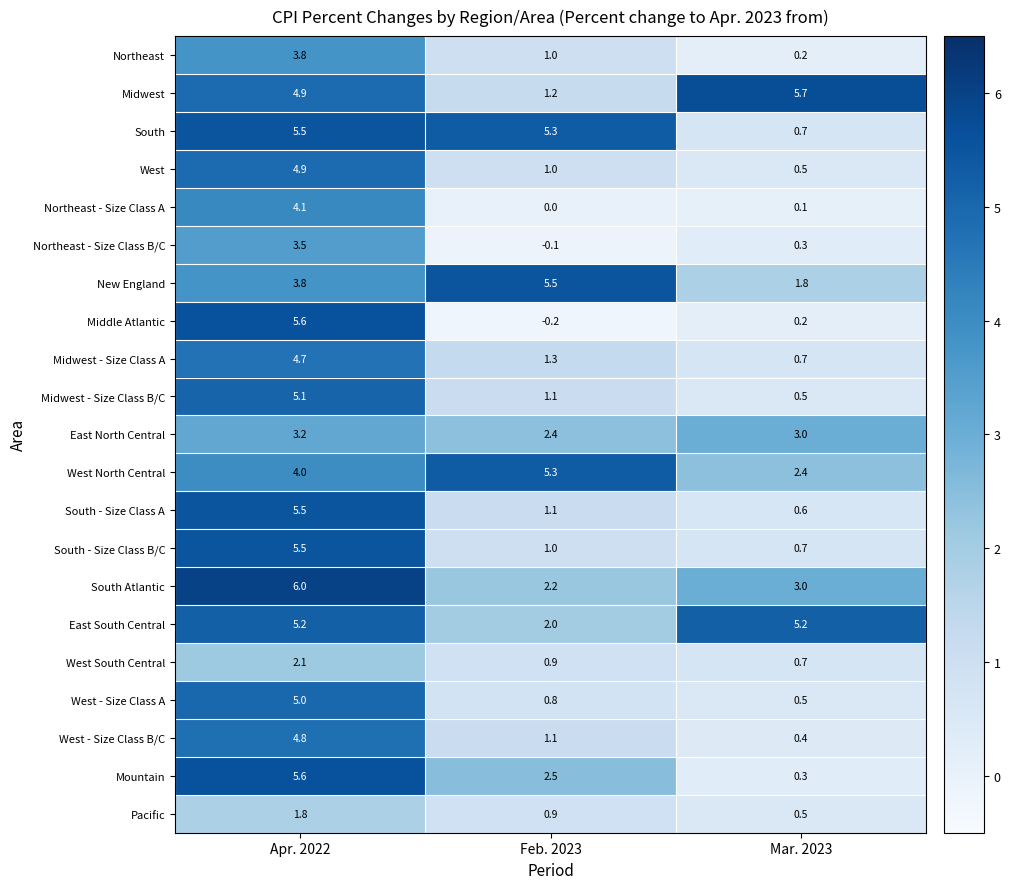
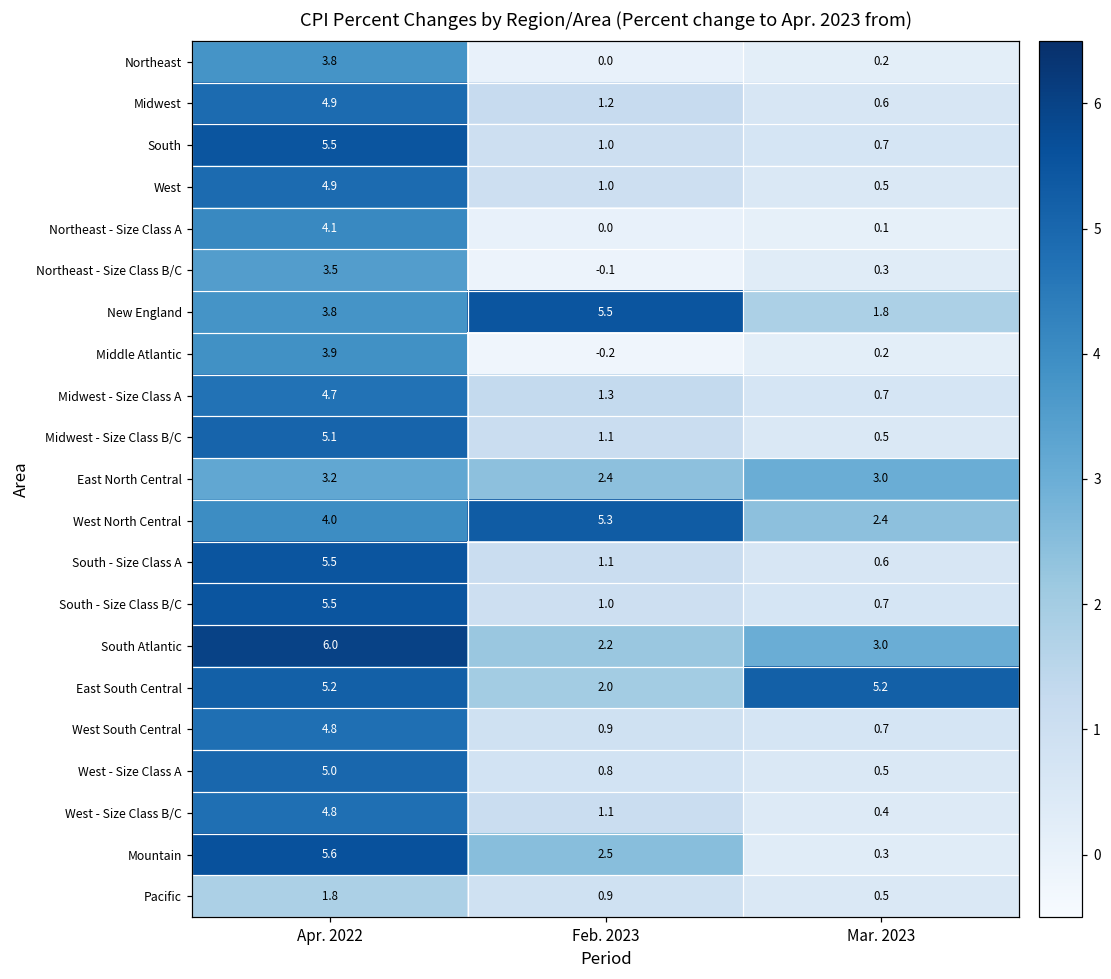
  {
    "Northeast": {
      "Apr. 2022": 3.8,
-     "Feb. 2023": 1.0,
+     "Feb. 2023": 0.0,
      "Mar. 2023": 0.2
    },
    "Midwest": {
      "Apr. 2022": 4.9,
      "Feb. 2023": 1.2,
-     "Mar. 2023": 5.7
+     "Mar. 2023": 0.6
    },
    "South": {
      "Apr. 2022": 5.5,
-     "Feb. 2023": 5.3,
+     "Feb. 2023": 1.0,
      "Mar. 2023": 0.7
    },
    "West": {
      "Apr. 2022": 4.9,
      "Feb. 2023": 1.0,
      "Mar. 2023": 0.5
    },
    "Northeast - Size Class A": {
      "Apr. 2022": 4.1,
      "Feb. 2023": 0.0,
      "Mar. 2023": 0.1
    },
    "Northeast - Size Class B/C": {
      "Apr. 2022": 3.5,
      "Feb. 2023": -0.1,
      "Mar. 2023": 0.3
    },
    "New England": {
      "Apr. 2022": 3.8,
      "Feb. 2023": 5.5,
      "Mar. 2023": 1.8
    },
    "Middle Atlantic": {
-     "Apr. 2022": 5.6,
+     "Apr. 2022": 3.9,
      "Feb. 2023": -0.2,
      "Mar. 2023": 0.2
    },
    "Midwest - Size Class A": {
      "Apr. 2022": 4.7,
      "Feb. 2023": 1.3,
      "Mar. 2023": 0.7
    },
    "Midwest - Size Class B/C": {
      "Apr. 2022": 5.1,
      "Feb. 2023": 1.1,
      "Mar. 2023": 0.5
    },
    "East North Central": {
      "Apr. 2022": 3.2,
      "Feb. 2023": 2.4,
      "Mar. 2023": 3.0
    },
    "West North Central": {
      "Apr. 2022": 4.0,
      "Feb. 2023": 5.3,
      "Mar. 2023": 2.4
    },
    "South - Size Class A": {
      "Apr. 2022": 5.5,
      "Feb. 2023": 1.1,
      "Mar. 2023": 0.6
    },
    "South - Size Class B/C": {
      "Apr. 2022": 5.5,
      "Feb. 2023": 1.0,
      "Mar. 2023": 0.7
    },
    "South Atlantic": {
      "Apr. 2022": 6.0,
      "Feb. 2023": 2.2,
      "Mar. 2023": 3.0
    },
    "East South Central": {
      "Apr. 2022": 5.2,
      "Feb. 2023": 2.0,
      "Mar. 2023": 5.2
    },
    "West South Central": {
-     "Apr. 2022": 2.1,
+     "Apr. 2022": 4.8,
      "Feb. 2023": 0.9,
      "Mar. 2023": 0.7
    },
    "West - Size Class A": {
      "Apr. 2022": 5.0,
      "Feb. 2023": 0.8,
      "Mar. 2023": 0.5
    },
    "West - Size Class B/C": {
      "Apr. 2022": 4.8,
      "Feb. 2023": 1.1,
      "Mar. 2023": 0.4
    },
    "Mountain": {
      "Apr. 2022": 5.6,
      "Feb. 2023": 2.5,
      "Mar. 2023": 0.3
    },
    "Pacific": {
      "Apr. 2022": 1.8,
      "Feb. 2023": 0.9,
      "Mar. 2023": 0.5
    }
  }
